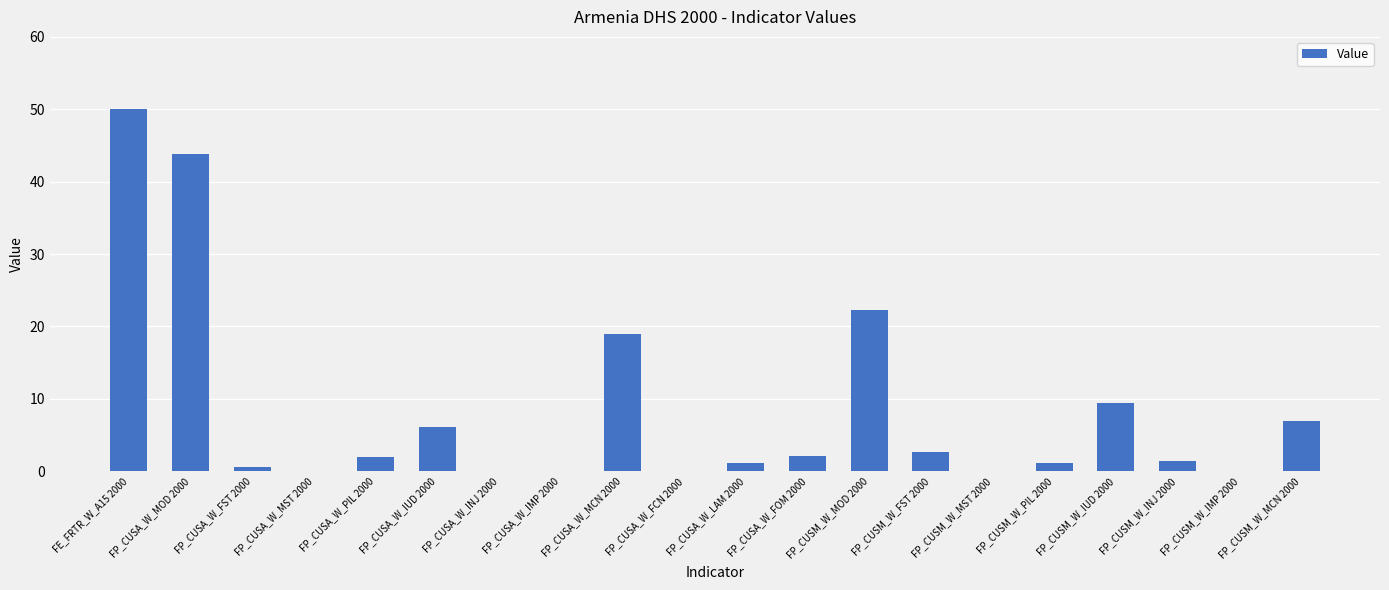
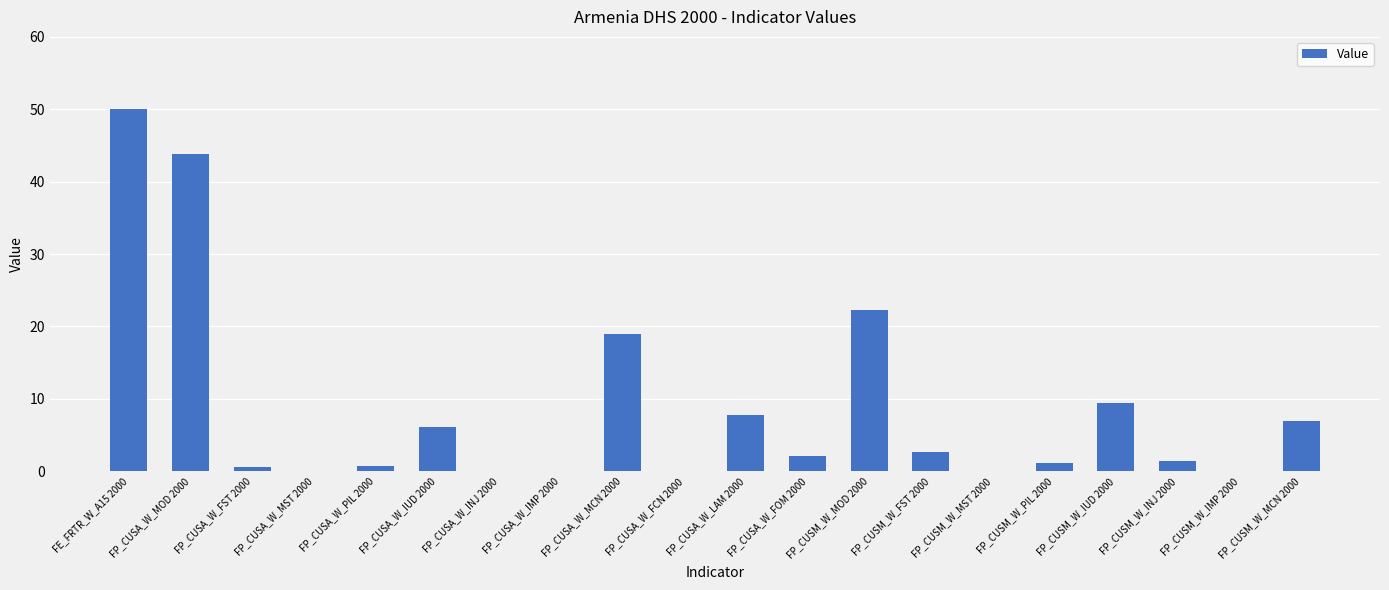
  {
    "FE_FRTR_W_A15 2000": 50,
    "FP_CUSA_W_MOD 2000": 44,
    "FP_CUSA_W_FST 2000": 1,
    "FP_CUSA_W_MST 2000": 0,
-   "FP_CUSA_W_PIL 2000": 2,
+   "FP_CUSA_W_PIL 2000": 1,
    "FP_CUSA_W_IUD 2000": 6,
    "FP_CUSA_W_INJ 2000": 0,
    "FP_CUSA_W_IMP 2000": 0,
    "FP_CUSA_W_MCN 2000": 19,
    "FP_CUSA_W_FCN 2000": 0,
-   "FP_CUSA_W_LAM 2000": 1,
+   "FP_CUSA_W_LAM 2000": 8,
    "FP_CUSA_W_FOM 2000": 2,
    "FP_CUSM_W_MOD 2000": 22,
    "FP_CUSM_W_FST 2000": 3,
    "FP_CUSM_W_MST 2000": 0,
    "FP_CUSM_W_PIL 2000": 1,
    "FP_CUSM_W_IUD 2000": 9,
    "FP_CUSM_W_INJ 2000": 1,
    "FP_CUSM_W_IMP 2000": 0,
    "FP_CUSM_W_MCN 2000": 7
  }
